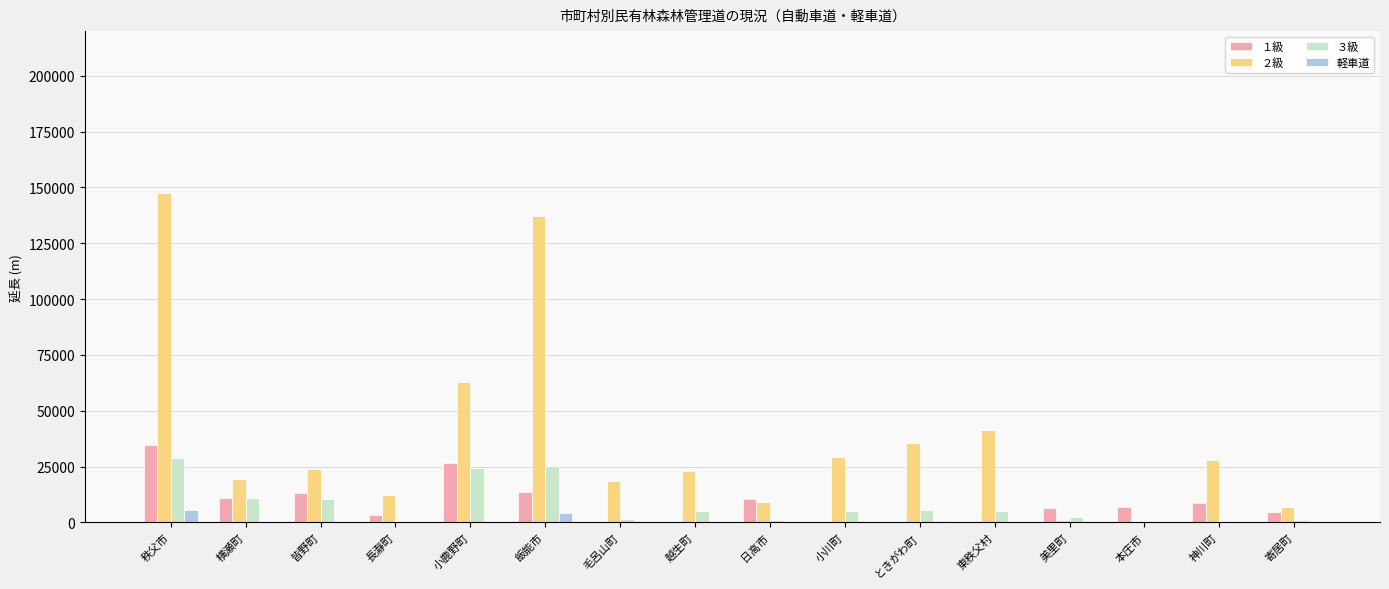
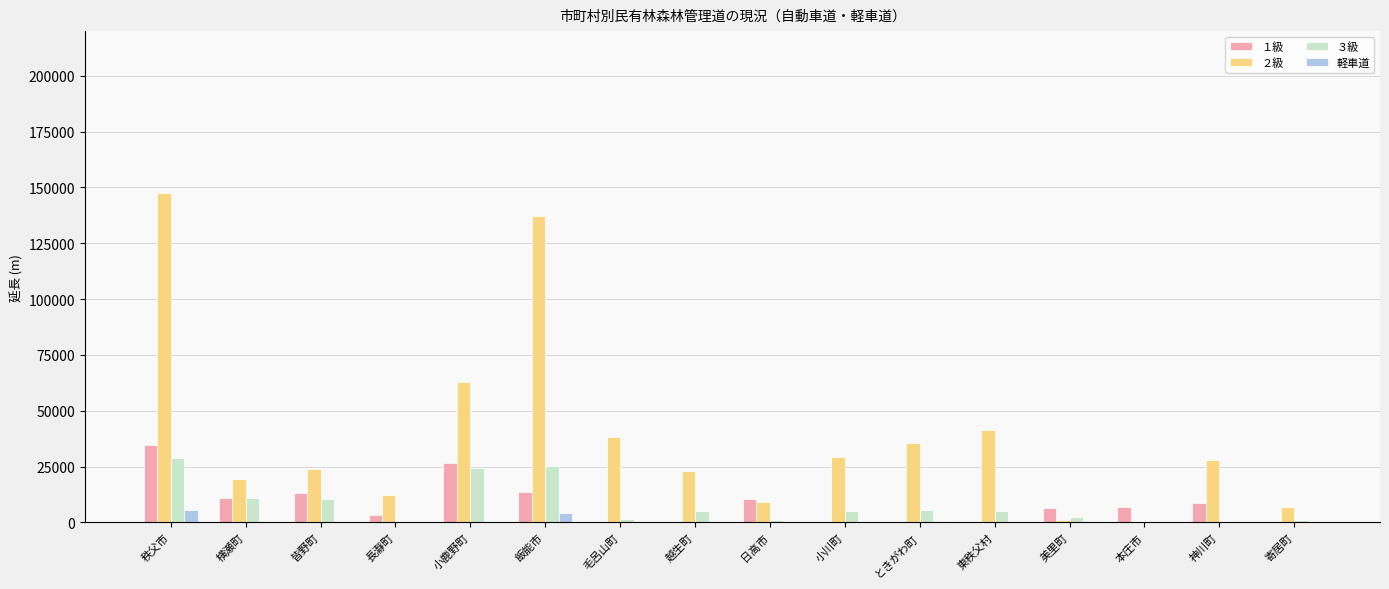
  {
    "１級": {
      "秩父市": 34000,
      "横瀬町": 11000,
      "皆野町": 13000,
      "長瀞町": 3000,
      "小鹿野町": 26000,
      "飯能市": 13000,
      "毛呂山町": 0,
      "越生町": 0,
      "日高市": 10000,
      "小川町": 0,
      "ときがわ町": 0,
      "東秩父村": 0,
      "美里町": 7000,
      "本庄市": 7000,
      "神川町": 9000,
-     "寄居町": 5000
+     "寄居町": 0
    },
    "２級": {
      "秩父市": 147000,
      "横瀬町": 19000,
      "皆野町": 24000,
      "長瀞町": 12000,
      "小鹿野町": 63000,
      "飯能市": 137000,
-     "毛呂山町": 19000,
+     "毛呂山町": 38000,
      "越生町": 23000,
      "日高市": 9000,
      "小川町": 29000,
      "ときがわ町": 36000,
      "東秩父村": 41000,
      "本庄市": 0,
      "神川町": 28000,
      "寄居町": 7000
    }
  }
